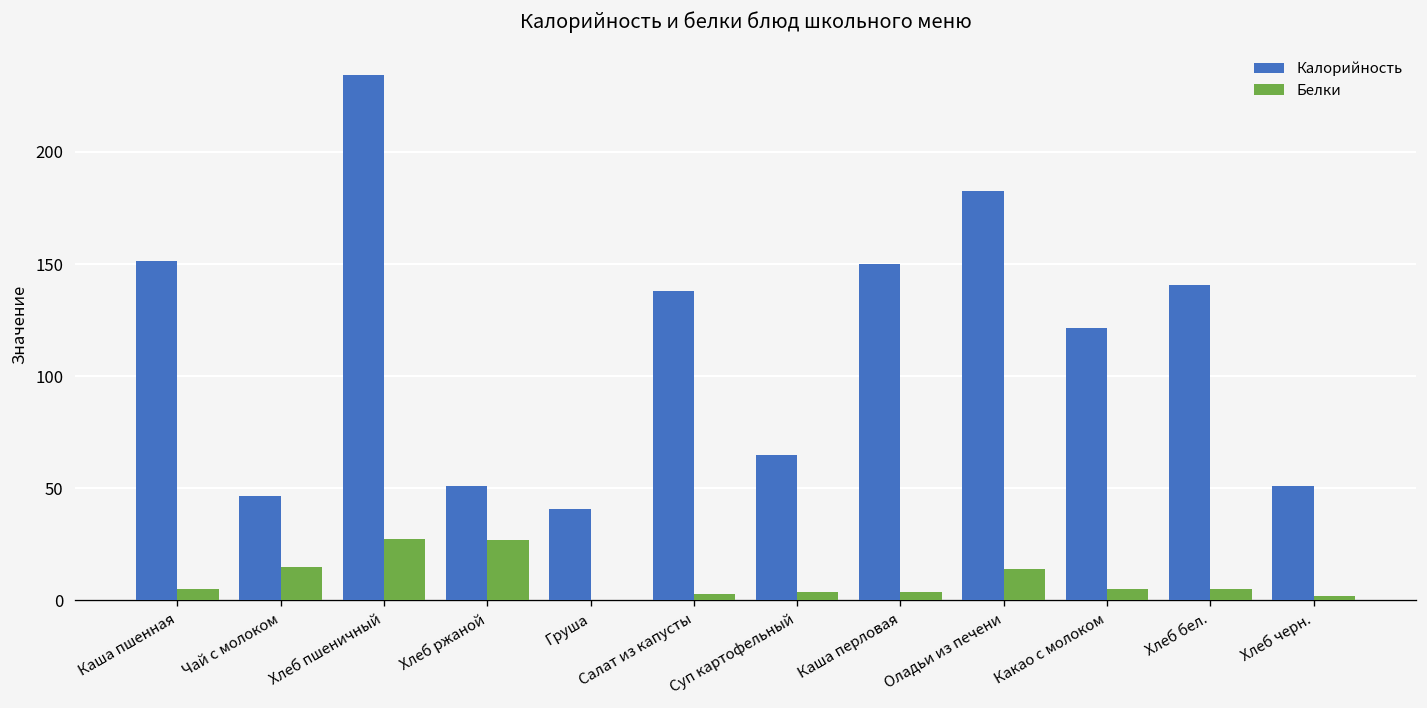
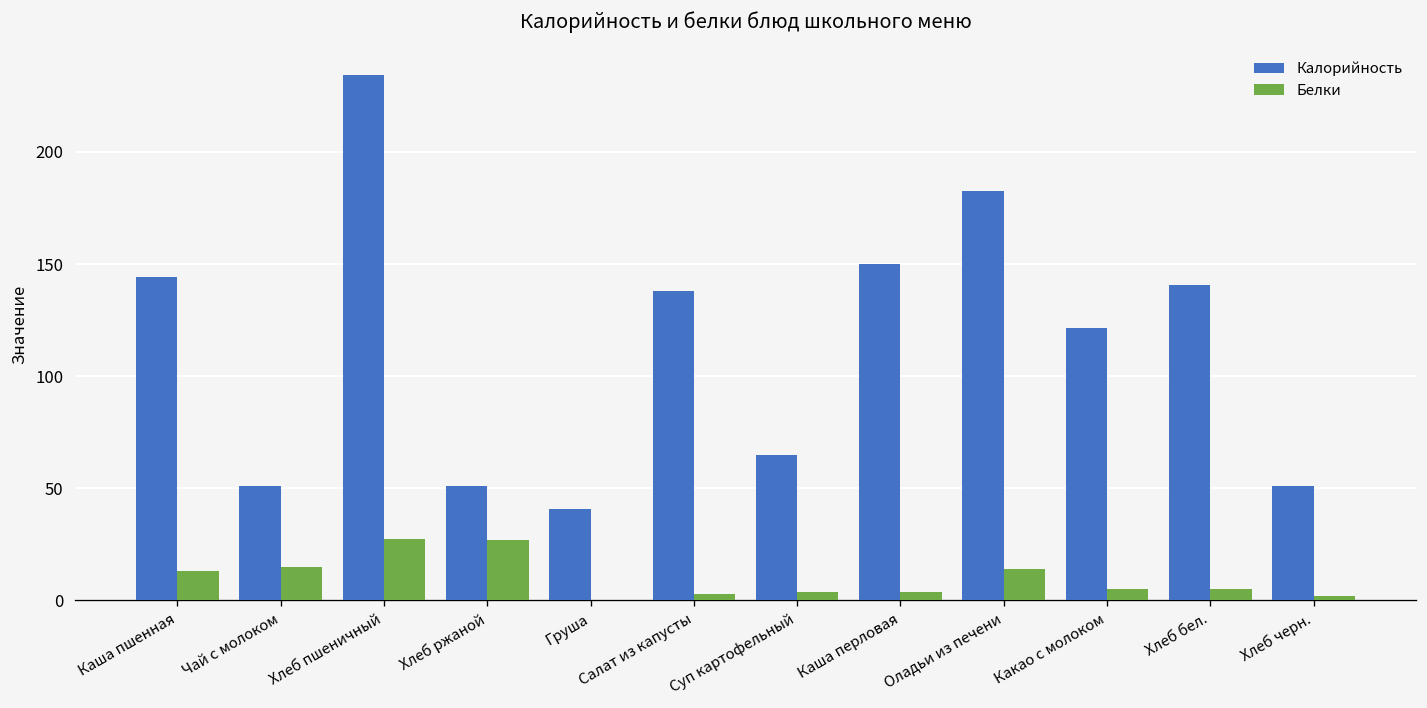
  {
    "Калорийность": {
-     "Каша пшенная": 151,
-     "Чай с молоком": 47,
+     "Каша пшенная": 144,
+     "Чай с молоком": 51,
      "Хлеб пшеничный": 234,
      "Хлеб ржаной": 51,
      "Груша": 41,
      "Салат из капусты": 138,
      "Суп картофельный": 65,
      "Каша перловая": 150,
      "Оладьи из печени": 183,
      "Какао с молоком": 122,
      "Хлеб бел.": 141,
      "Хлеб черн.": 51
    },
    "Белки": {
-     "Каша пшенная": 5,
+     "Каша пшенная": 13,
      "Чай с молоком": 15,
      "Хлеб пшеничный": 28,
      "Хлеб ржаной": 27,
      "Груша": 0,
      "Салат из капусты": 3,
      "Суп картофельный": 4,
      "Каша перловая": 4,
      "Оладьи из печени": 14,
      "Какао с молоком": 5,
      "Хлеб бел.": 5,
      "Хлеб черн.": 2
    }
  }
